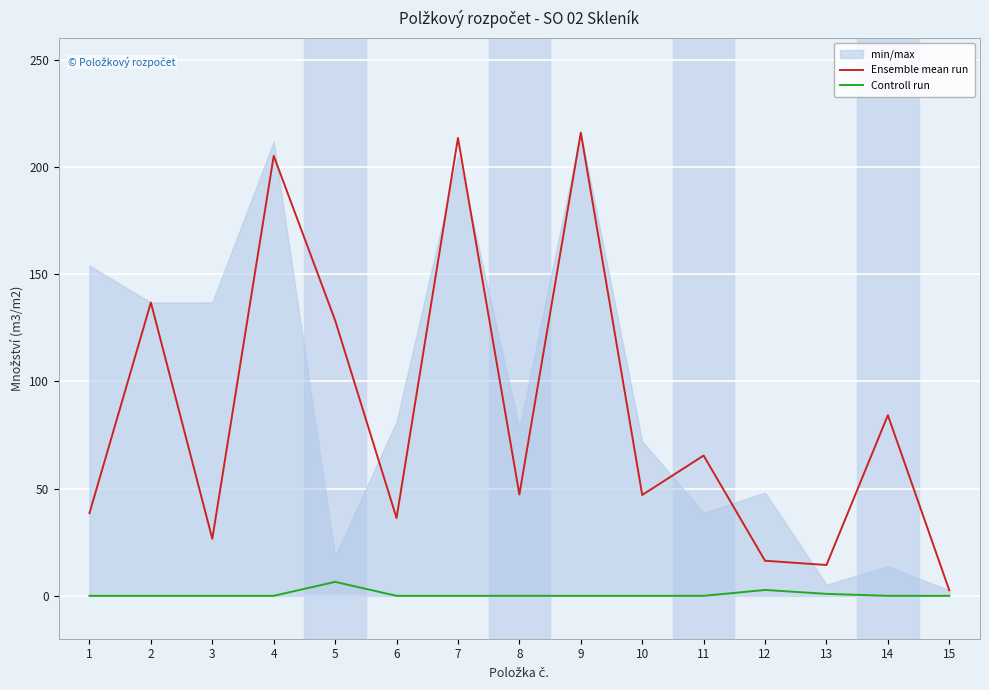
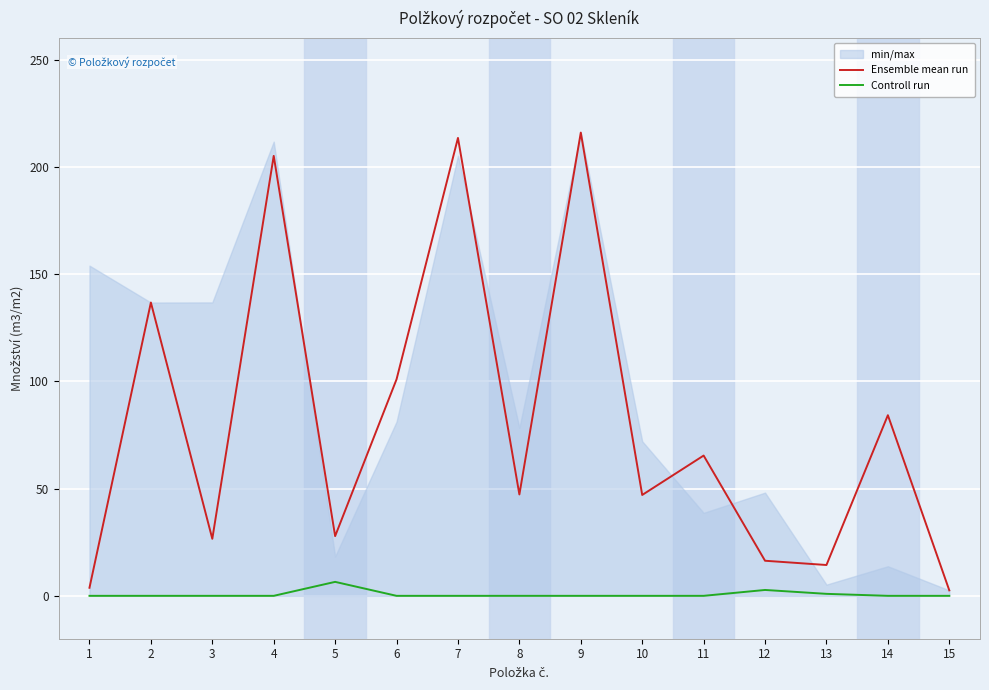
  {
    "Ensemble mean run": {
-     "1": 39,
+     "1": 4,
      "3": 27,
      "4": 205,
-     "5": 128,
-     "6": 36,
+     "5": 28,
+     "6": 101,
      "7": 214,
      "8": 47,
      "10": 47,
      "11": 65,
      "12": 16,
      "13": 14,
      "14": 84
    },
    "min/max": {
      "1": 154,
      "3": 137,
      "4": 212,
      "5": 18,
      "6": 81,
      "7": 205,
      "8": 78,
      "10": 72,
      "11": 39,
      "12": 48,
      "13": 5,
      "14": 14
    },
    "Controll run": {
      "1": 0,
      "2": 0,
      "3": 0,
      "4": 0,
      "5": 7,
      "6": 0,
      "7": 0,
      "8": 0,
      "9": 0,
      "10": 0,
      "11": 0,
      "12": 3,
      "13": 1,
      "14": 0,
      "15": 0
    }
  }
